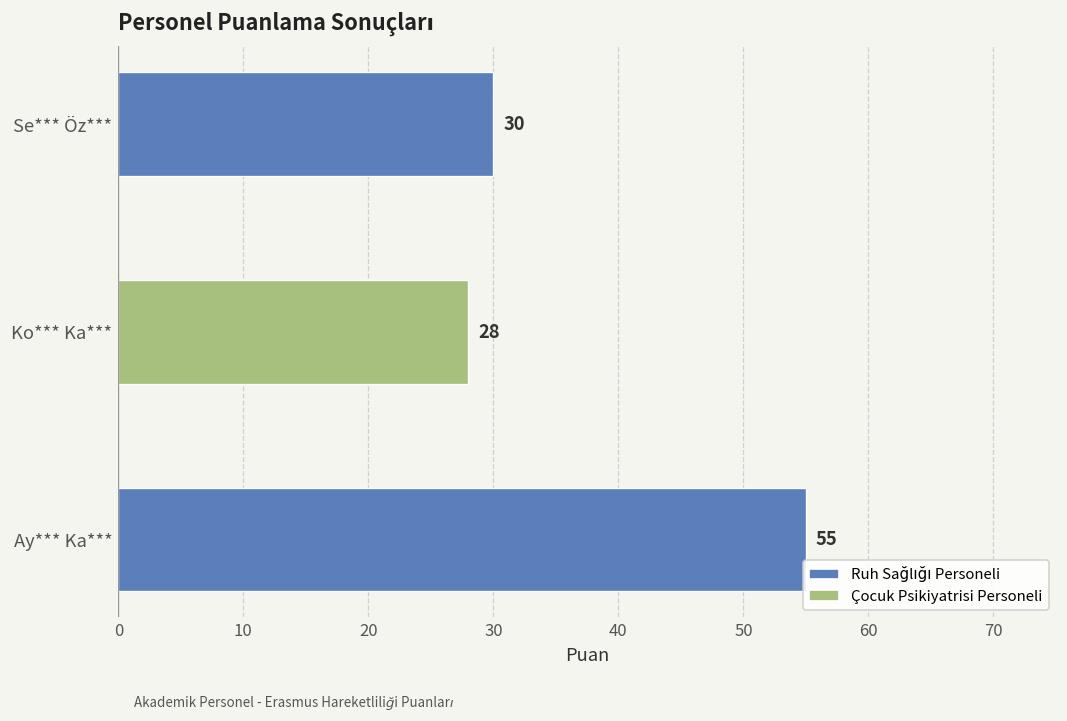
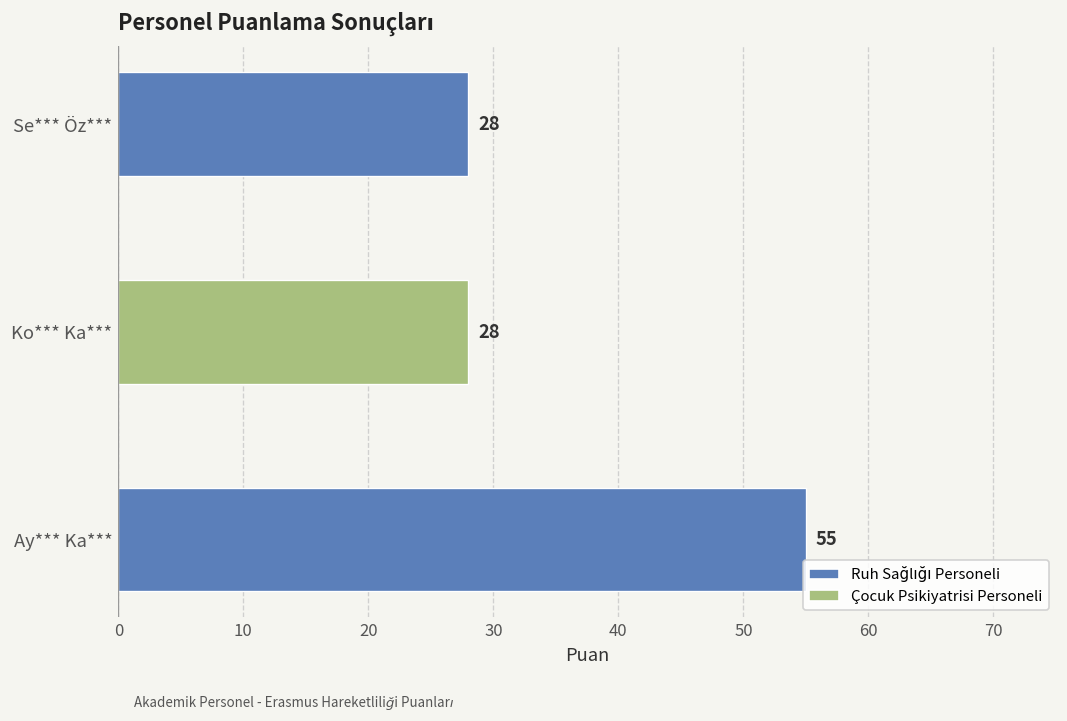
  {
-   "Se*** Öz***": 30,
+   "Se*** Öz***": 28,
    "Ko*** Ka***": 28,
    "Ay*** Ka***": 55
  }
